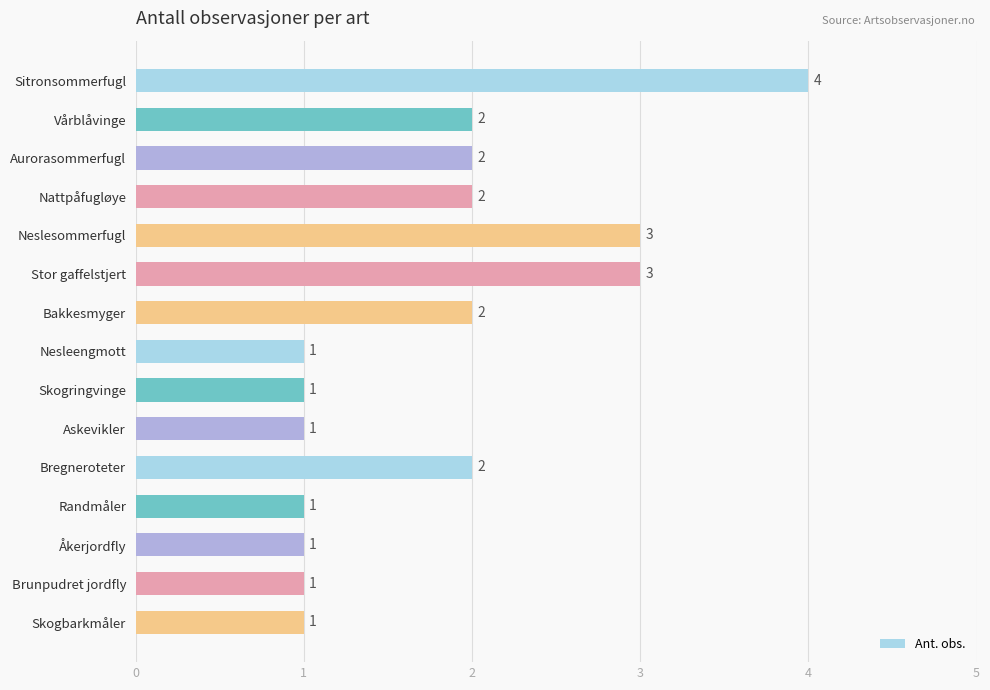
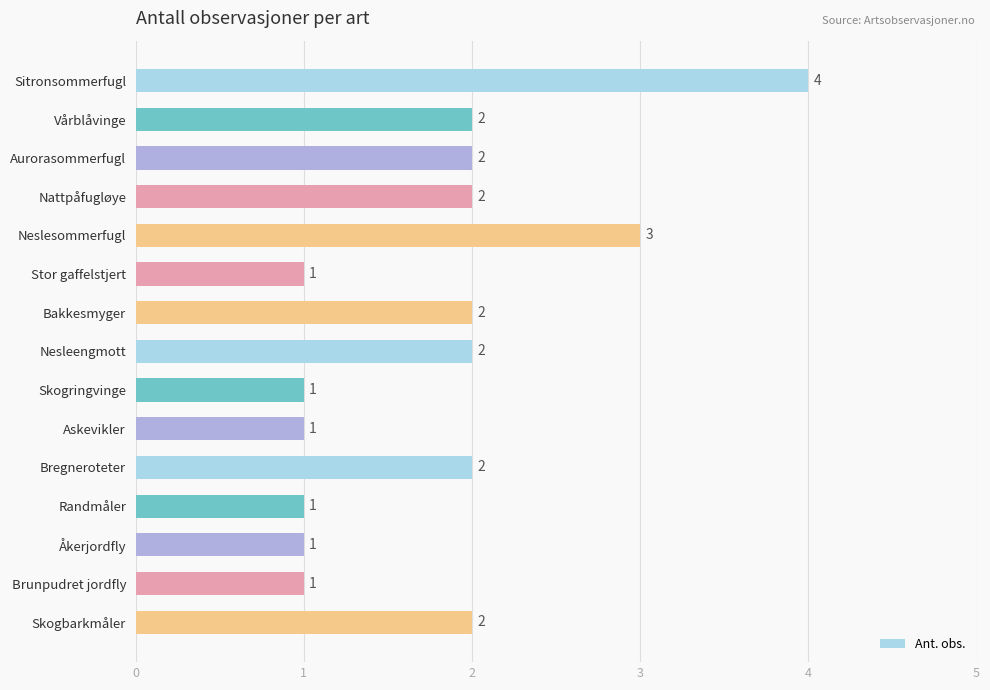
  {
    "Sitronsommerfugl": 4,
    "Vårblåvinge": 2,
    "Aurorasommerfugl": 2,
    "Nattpåfugløye": 2,
    "Neslesommerfugl": 3,
-   "Stor gaffelstjert": 3,
+   "Stor gaffelstjert": 1,
    "Bakkesmyger": 2,
-   "Nesleengmott": 1,
+   "Nesleengmott": 2,
    "Skogringvinge": 1,
    "Askevikler": 1,
    "Bregneroteter": 2,
    "Randmåler": 1,
    "Åkerjordfly": 1,
    "Brunpudret jordfly": 1,
-   "Skogbarkmåler": 1
+   "Skogbarkmåler": 2
  }
